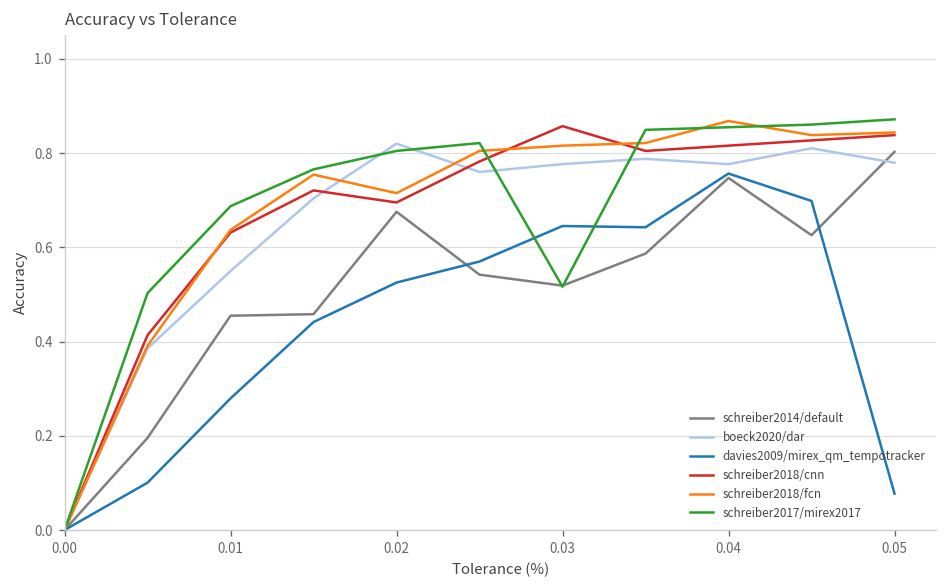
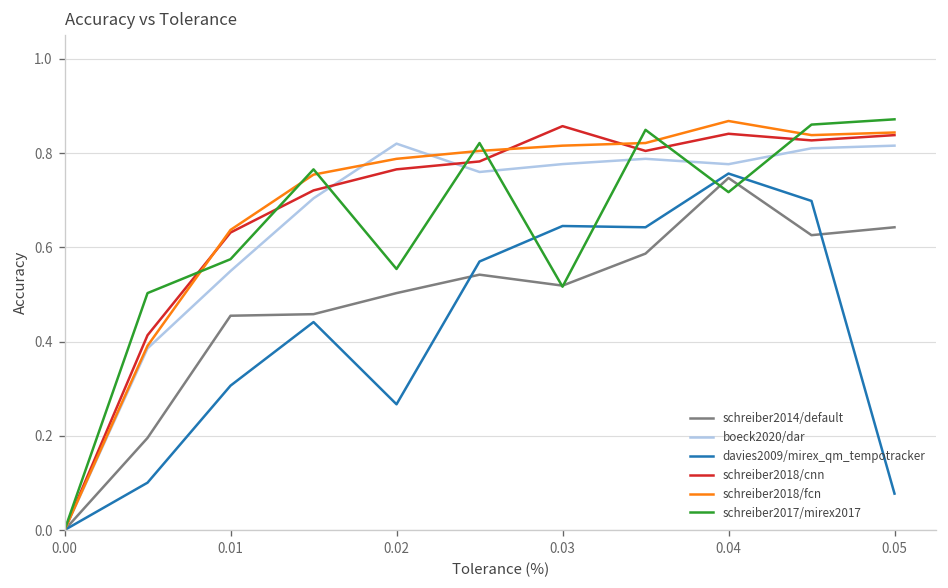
  {
    "schreiber2014/default": {
      "0.01": 0.45,
-     "0.02": 0.68,
+     "0.02": 0.50,
      "0.04": 0.75,
-     "0.05": 0.80
+     "0.05": 0.64
    },
    "boeck2020/dar": {
      "0.01": 0.55,
      "0.02": 0.82,
      "0.03": 0.78,
      "0.04": 0.78,
-     "0.05": 0.78
+     "0.05": 0.82
    },
    "davies2009/mirex_qm_tempotracker": {
-     "0.01": 0.28,
-     "0.02": 0.53,
+     "0.01": 0.31,
+     "0.02": 0.27,
      "0.03": 0.65,
      "0.04": 0.76,
      "0.05": 0.08
    },
    "schreiber2018/cnn": {
-     "0.02": 0.70,
+     "0.02": 0.77,
      "0.03": 0.86,
-     "0.04": 0.82
+     "0.04": 0.84
    },
    "schreiber2018/fcn": {
-     "0.02": 0.71,
+     "0.02": 0.79,
      "0.03": 0.82,
      "0.04": 0.87
    },
    "schreiber2017/mirex2017": {
-     "0.01": 0.69,
-     "0.02": 0.80,
-     "0.04": 0.85,
+     "0.01": 0.57,
+     "0.02": 0.55,
+     "0.04": 0.72,
      "0.05": 0.87
    }
  }
